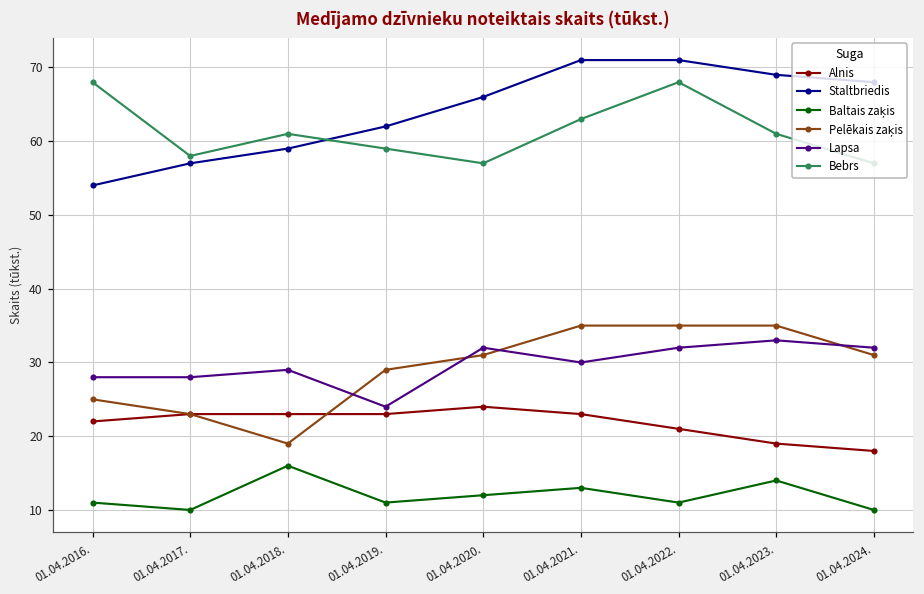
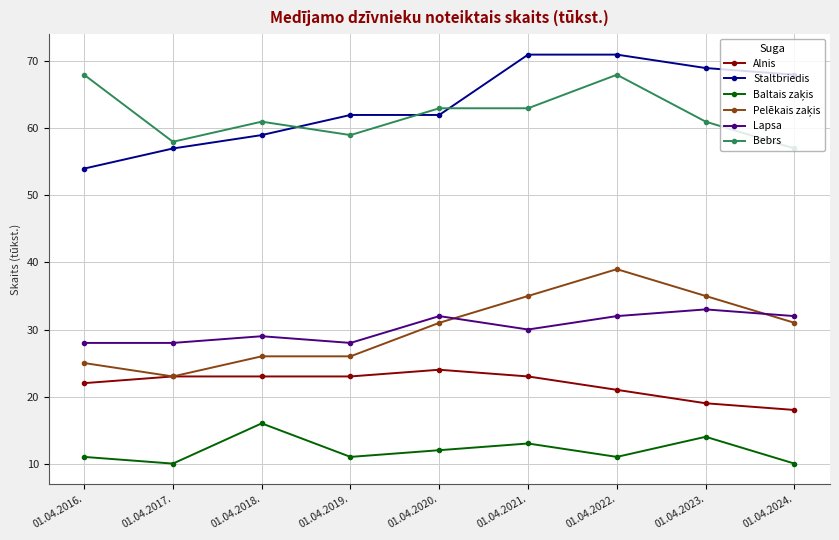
  {
    "Alnis": {
      "01.04.2016.": 22,
      "01.04.2018.": 23,
      "01.04.2019.": 23,
      "01.04.2020.": 24,
      "01.04.2021.": 23,
      "01.04.2022.": 21,
      "01.04.2023.": 19,
      "01.04.2024.": 18
    },
    "Staltbriedis": {
      "01.04.2016.": 54,
      "01.04.2017.": 57,
      "01.04.2018.": 59,
      "01.04.2019.": 62,
-     "01.04.2020.": 66,
+     "01.04.2020.": 62,
      "01.04.2021.": 71,
      "01.04.2022.": 71,
      "01.04.2023.": 69
    },
    "Baltais zaķis": {
      "01.04.2016.": 11,
      "01.04.2017.": 10,
      "01.04.2018.": 16,
      "01.04.2019.": 11,
      "01.04.2020.": 12,
      "01.04.2021.": 13,
      "01.04.2022.": 11,
      "01.04.2023.": 14,
      "01.04.2024.": 10
    },
    "Pelēkais zaķis": {
      "01.04.2016.": 25,
-     "01.04.2018.": 19,
-     "01.04.2019.": 29,
+     "01.04.2018.": 26,
+     "01.04.2019.": 26,
      "01.04.2020.": 31,
      "01.04.2021.": 35,
-     "01.04.2022.": 35,
+     "01.04.2022.": 39,
      "01.04.2023.": 35,
      "01.04.2024.": 31
    },
    "Lapsa": {
      "01.04.2016.": 28,
      "01.04.2017.": 28,
      "01.04.2018.": 29,
-     "01.04.2019.": 24,
+     "01.04.2019.": 28,
      "01.04.2020.": 32,
      "01.04.2021.": 30,
      "01.04.2022.": 32,
      "01.04.2023.": 33,
      "01.04.2024.": 32
    },
    "Bebrs": {
      "01.04.2016.": 68,
      "01.04.2017.": 58,
      "01.04.2018.": 61,
      "01.04.2019.": 59,
-     "01.04.2020.": 57,
+     "01.04.2020.": 63,
      "01.04.2021.": 63,
      "01.04.2022.": 68,
      "01.04.2023.": 61
    }
  }
